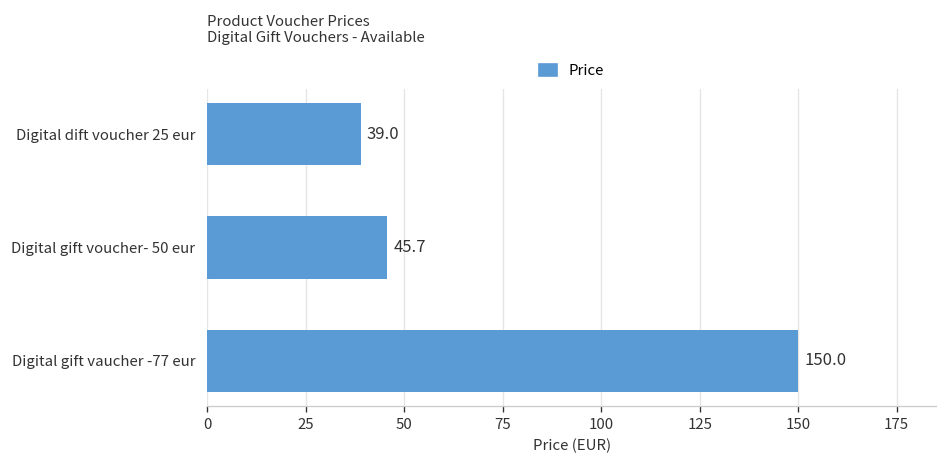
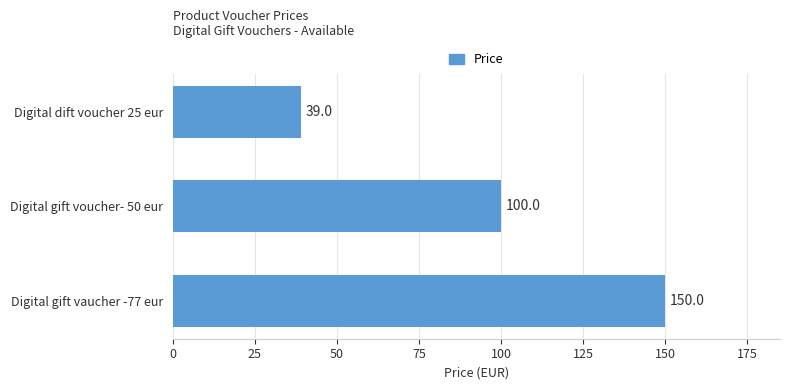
  {
    "Digital dift voucher 25 eur": 39.0,
-   "Digital gift voucher- 50 eur": 45.7,
+   "Digital gift voucher- 50 eur": 100.0,
    "Digital gift vaucher -77 eur": 150.0
  }
